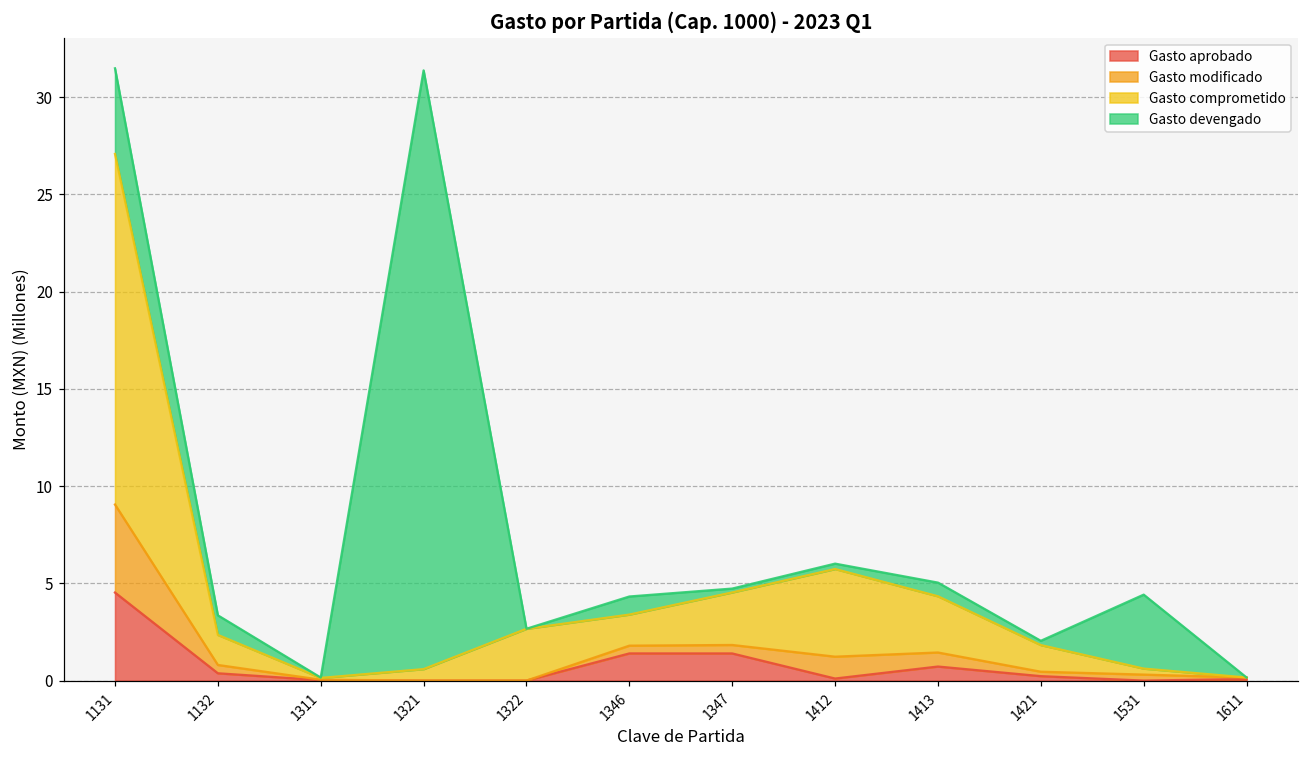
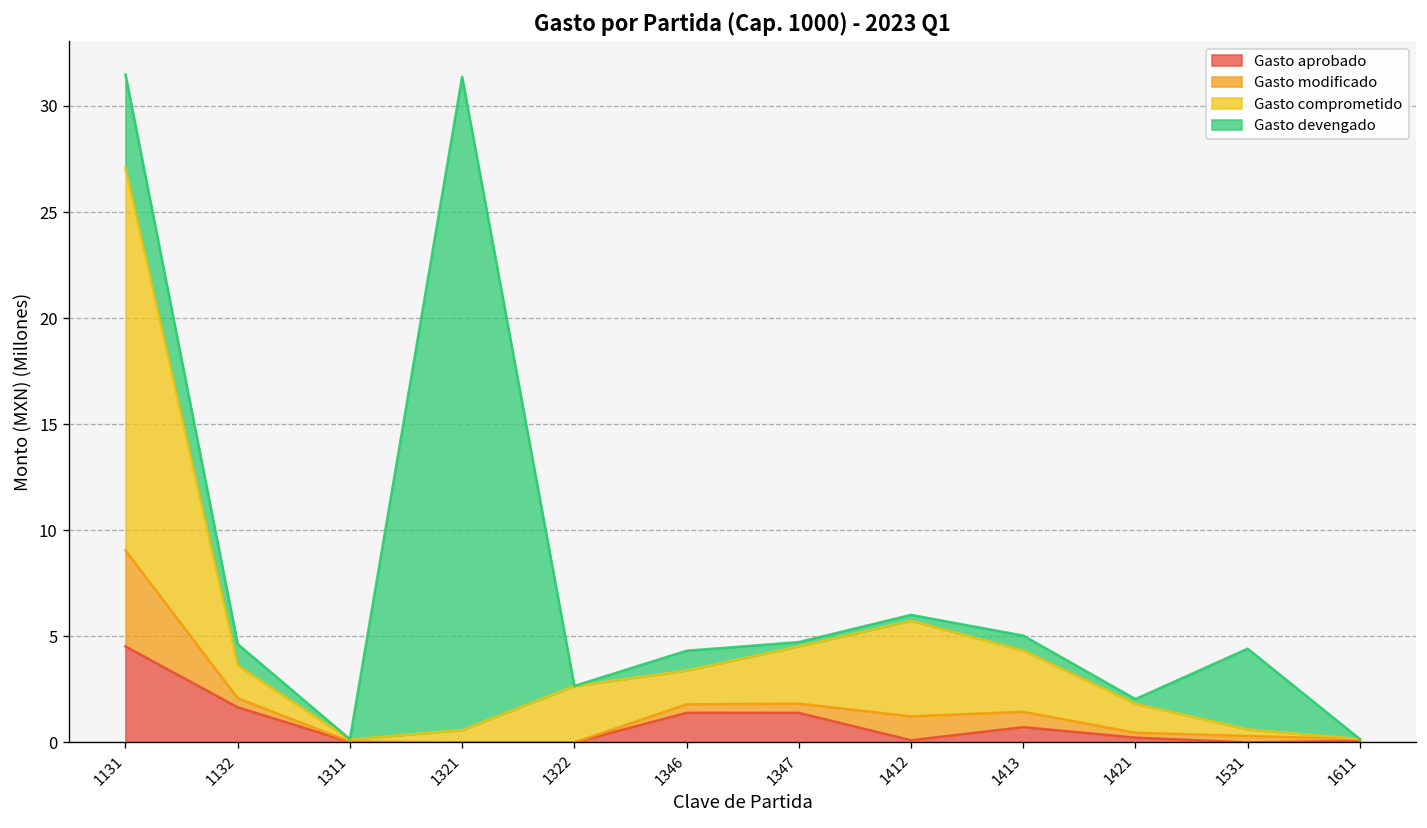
  {
    "Gasto aprobado": {
      "1131": 4.5,
-     "1132": 0.4,
+     "1132": 1.7,
      "1346": 1.4,
      "1347": 1.4,
      "1412": 0.1,
      "1413": 0.7,
      "1421": 0.2,
      "1531": 0.0
    },
    "Gasto devengado": {
      "1131": 4.4,
      "1132": 1.0,
      "1321": 30.8,
      "1346": 0.9,
      "1347": 0.2,
      "1412": 0.3,
      "1413": 0.7,
      "1421": 0.2,
      "1531": 3.8
    }
  }
